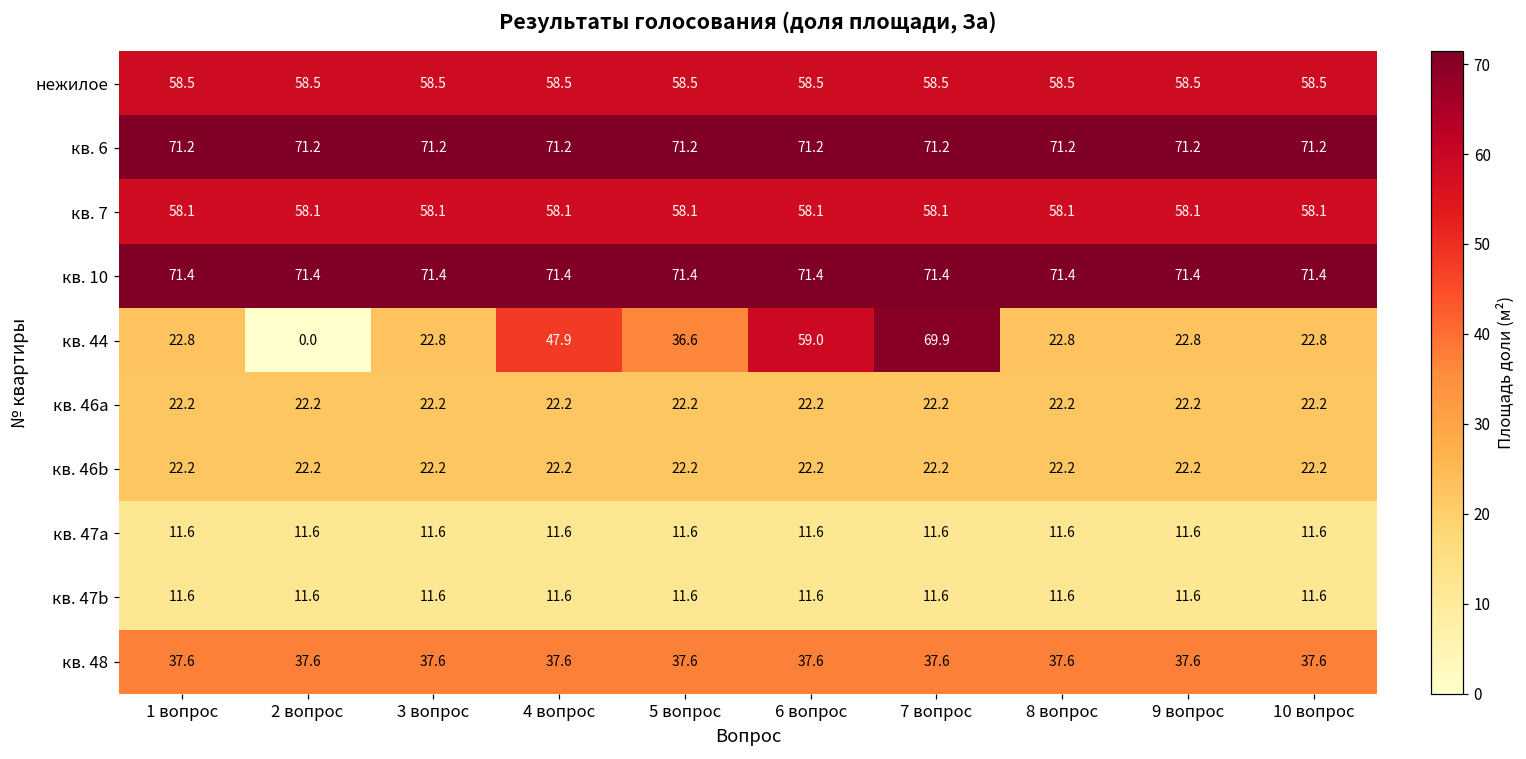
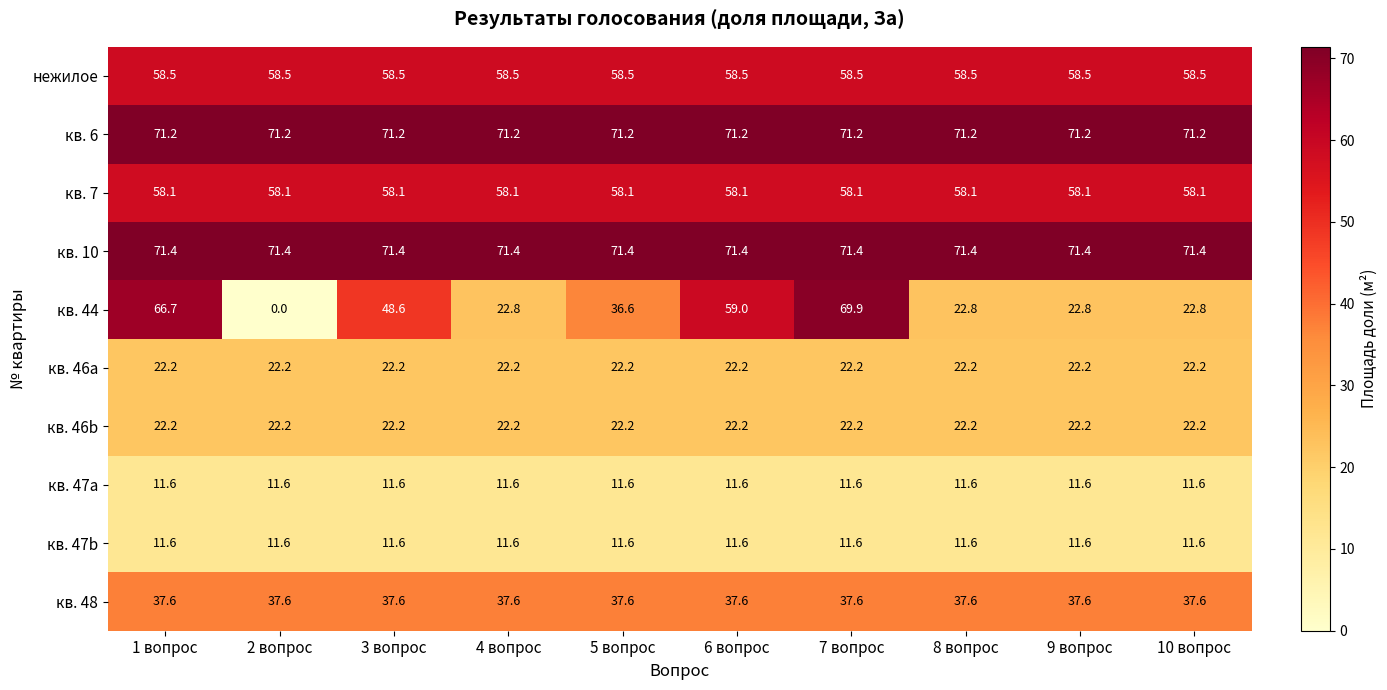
  {
    "нежилое": {
      "1 вопрос": 58.5,
      "2 вопрос": 58.5,
      "3 вопрос": 58.5,
      "4 вопрос": 58.5,
      "5 вопрос": 58.5,
      "6 вопрос": 58.5,
      "7 вопрос": 58.5,
      "8 вопрос": 58.5,
      "9 вопрос": 58.5,
      "10 вопрос": 58.5
    },
    "кв. 6": {
      "1 вопрос": 71.2,
      "2 вопрос": 71.2,
      "3 вопрос": 71.2,
      "4 вопрос": 71.2,
      "5 вопрос": 71.2,
      "6 вопрос": 71.2,
      "7 вопрос": 71.2,
      "8 вопрос": 71.2,
      "9 вопрос": 71.2,
      "10 вопрос": 71.2
    },
    "кв. 7": {
      "1 вопрос": 58.1,
      "2 вопрос": 58.1,
      "3 вопрос": 58.1,
      "4 вопрос": 58.1,
      "5 вопрос": 58.1,
      "6 вопрос": 58.1,
      "7 вопрос": 58.1,
      "8 вопрос": 58.1,
      "9 вопрос": 58.1,
      "10 вопрос": 58.1
    },
    "кв. 10": {
      "1 вопрос": 71.4,
      "2 вопрос": 71.4,
      "3 вопрос": 71.4,
      "4 вопрос": 71.4,
      "5 вопрос": 71.4,
      "6 вопрос": 71.4,
      "7 вопрос": 71.4,
      "8 вопрос": 71.4,
      "9 вопрос": 71.4,
      "10 вопрос": 71.4
    },
    "кв. 44": {
-     "1 вопрос": 22.8,
+     "1 вопрос": 66.7,
      "2 вопрос": 0.0,
-     "3 вопрос": 22.8,
-     "4 вопрос": 47.9,
+     "3 вопрос": 48.6,
+     "4 вопрос": 22.8,
      "5 вопрос": 36.6,
      "6 вопрос": 59.0,
      "7 вопрос": 69.9,
      "8 вопрос": 22.8,
      "9 вопрос": 22.8,
      "10 вопрос": 22.8
    },
    "кв. 46a": {
      "1 вопрос": 22.2,
      "2 вопрос": 22.2,
      "3 вопрос": 22.2,
      "4 вопрос": 22.2,
      "5 вопрос": 22.2,
      "6 вопрос": 22.2,
      "7 вопрос": 22.2,
      "8 вопрос": 22.2,
      "9 вопрос": 22.2,
      "10 вопрос": 22.2
    },
    "кв. 46b": {
      "1 вопрос": 22.2,
      "2 вопрос": 22.2,
      "3 вопрос": 22.2,
      "4 вопрос": 22.2,
      "5 вопрос": 22.2,
      "6 вопрос": 22.2,
      "7 вопрос": 22.2,
      "8 вопрос": 22.2,
      "9 вопрос": 22.2,
      "10 вопрос": 22.2
    },
    "кв. 47a": {
      "1 вопрос": 11.6,
      "2 вопрос": 11.6,
      "3 вопрос": 11.6,
      "4 вопрос": 11.6,
      "5 вопрос": 11.6,
      "6 вопрос": 11.6,
      "7 вопрос": 11.6,
      "8 вопрос": 11.6,
      "9 вопрос": 11.6,
      "10 вопрос": 11.6
    },
    "кв. 47b": {
      "1 вопрос": 11.6,
      "2 вопрос": 11.6,
      "3 вопрос": 11.6,
      "4 вопрос": 11.6,
      "5 вопрос": 11.6,
      "6 вопрос": 11.6,
      "7 вопрос": 11.6,
      "8 вопрос": 11.6,
      "9 вопрос": 11.6,
      "10 вопрос": 11.6
    },
    "кв. 48": {
      "1 вопрос": 37.6,
      "2 вопрос": 37.6,
      "3 вопрос": 37.6,
      "4 вопрос": 37.6,
      "5 вопрос": 37.6,
      "6 вопрос": 37.6,
      "7 вопрос": 37.6,
      "8 вопрос": 37.6,
      "9 вопрос": 37.6,
      "10 вопрос": 37.6
    }
  }
